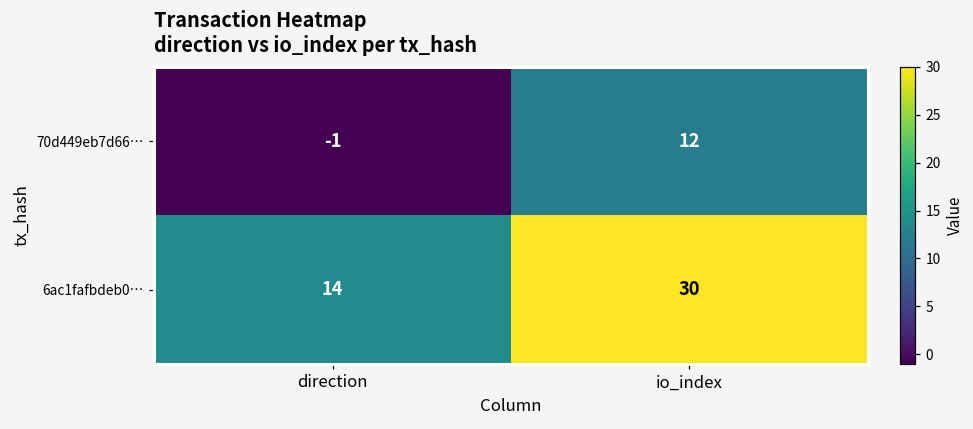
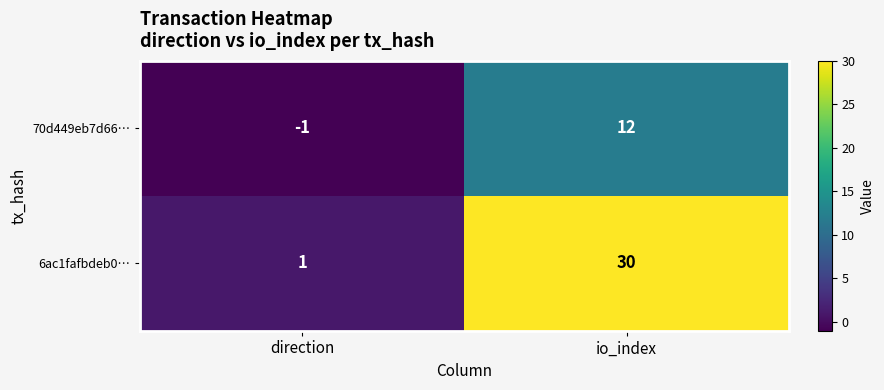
  {
    "70d449eb7d66…": {
      "direction": -1,
      "io_index": 12
    },
    "6ac1fafbdeb0…": {
-     "direction": 14,
+     "direction": 1,
      "io_index": 30
    }
  }
